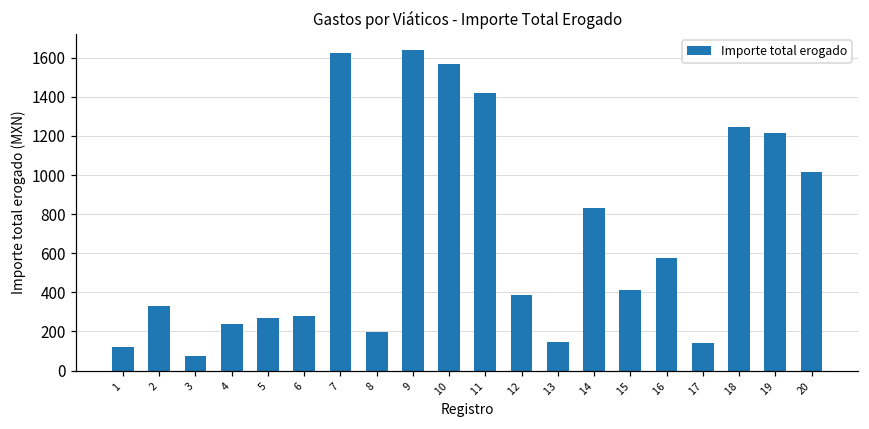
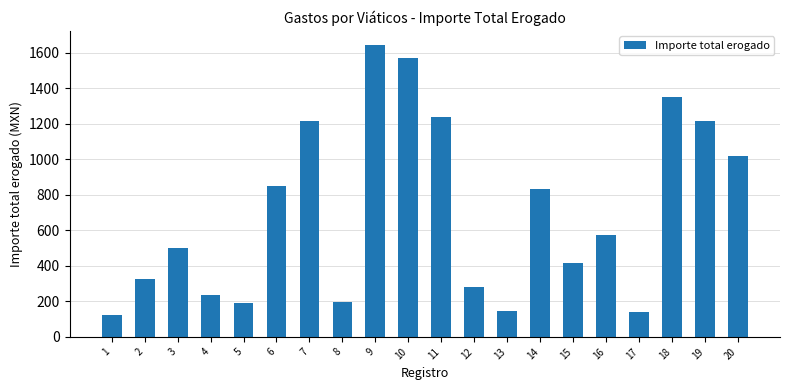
  {
    "1": 120,
    "2": 330,
-   "3": 70,
+   "3": 500,
    "4": 240,
-   "5": 270,
-   "6": 280,
-   "7": 1630,
+   "5": 190,
+   "6": 850,
+   "7": 1220,
    "8": 200,
    "9": 1640,
    "10": 1570,
-   "11": 1420,
-   "12": 390,
+   "11": 1240,
+   "12": 280,
    "13": 150,
    "14": 830,
    "15": 410,
    "16": 570,
    "17": 140,
-   "18": 1250,
+   "18": 1350,
    "19": 1220,
    "20": 1020
  }
